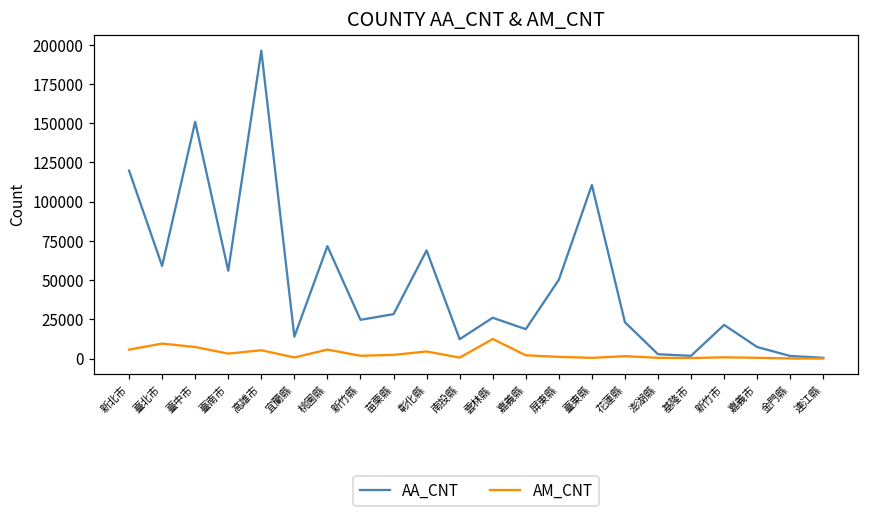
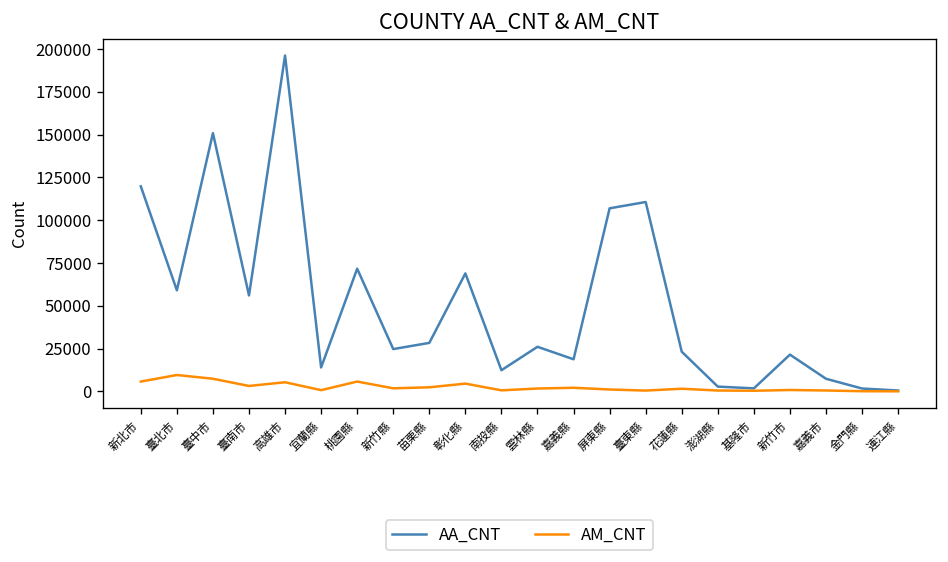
  {
    "AA_CNT": {
      "新北市": 120000,
      "臺北市": 59000,
      "臺中市": 151000,
      "臺南市": 56000,
      "高雄市": 196000,
      "宜蘭縣": 14000,
      "桃園縣": 72000,
      "新竹縣": 25000,
      "苗栗縣": 28000,
      "彰化縣": 69000,
      "南投縣": 12000,
      "雲林縣": 26000,
      "嘉義縣": 19000,
-     "屏東縣": 50000,
+     "屏東縣": 107000,
      "臺東縣": 111000,
      "花蓮縣": 23000,
      "澎湖縣": 3000,
      "新竹市": 21000,
      "嘉義市": 7000
    },
    "AM_CNT": {
      "新北市": 6000,
      "臺北市": 10000,
      "臺中市": 7000,
      "臺南市": 3000,
      "高雄市": 5000,
      "宜蘭縣": 1000,
      "桃園縣": 6000,
      "新竹縣": 2000,
      "苗栗縣": 2000,
      "彰化縣": 5000,
      "南投縣": 1000,
-     "雲林縣": 12000,
+     "雲林縣": 2000,
      "嘉義縣": 2000,
      "屏東縣": 1000,
      "臺東縣": 0,
      "花蓮縣": 2000,
      "澎湖縣": 0,
      "新竹市": 1000,
      "嘉義市": 0
    }
  }
